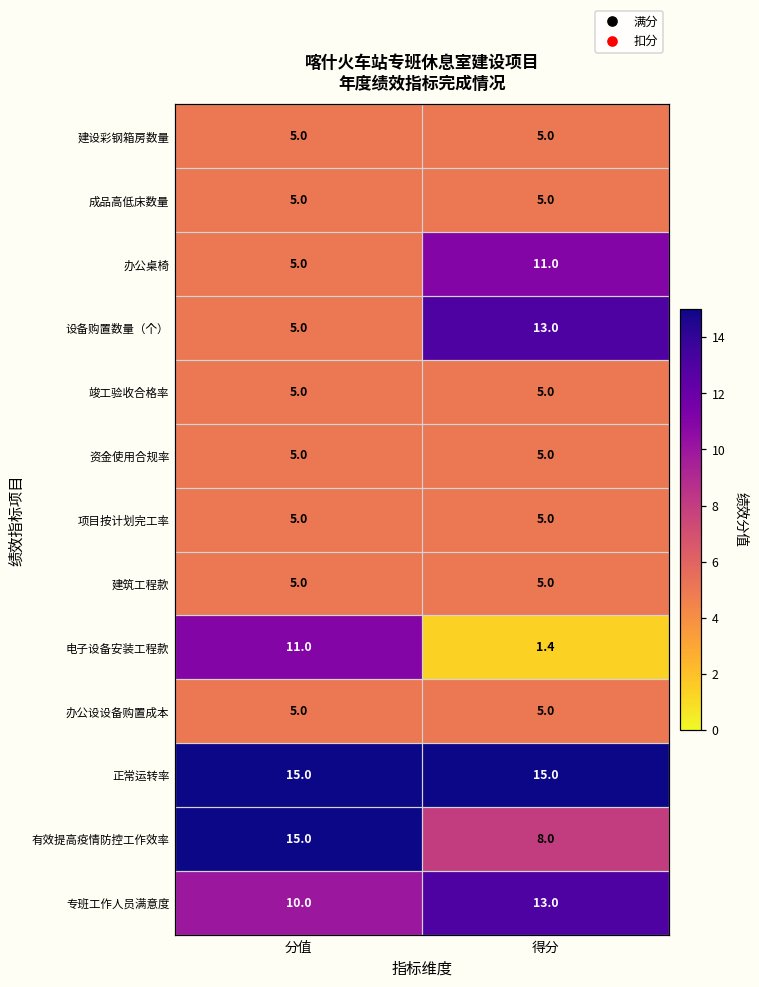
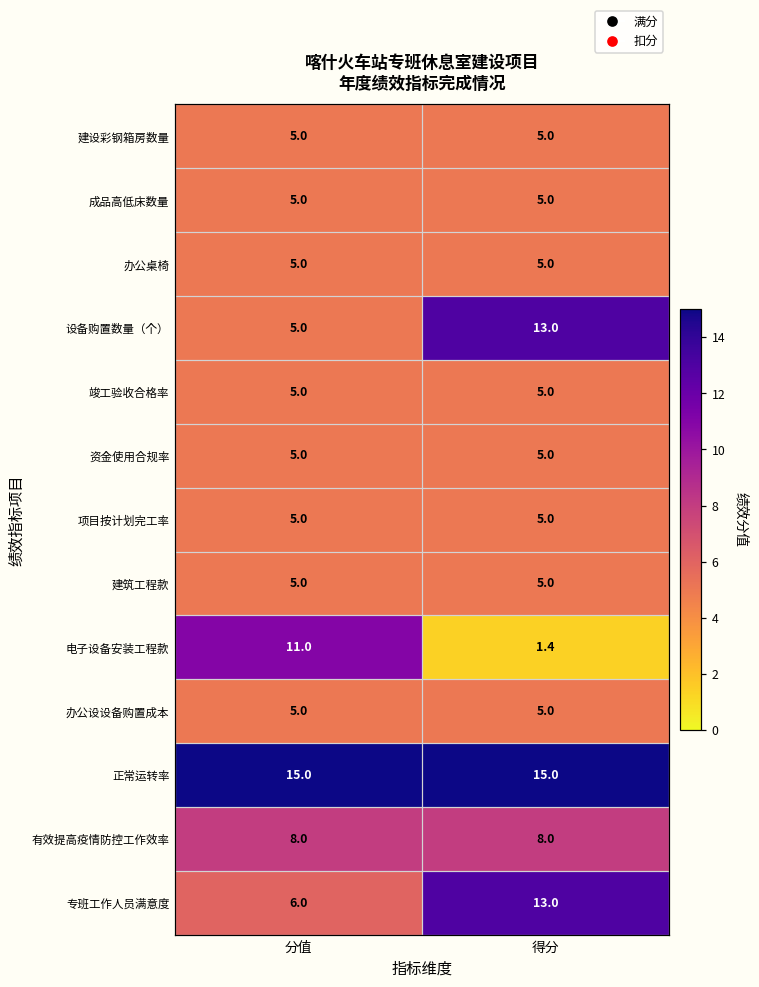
  {
    "建设彩钢箱房数量": {
      "分值": 5.0,
      "得分": 5.0
    },
    "成品高低床数量": {
      "分值": 5.0,
      "得分": 5.0
    },
    "办公桌椅": {
      "分值": 5.0,
-     "得分": 11.0
+     "得分": 5.0
    },
    "设备购置数量（个）": {
      "分值": 5.0,
      "得分": 13.0
    },
    "竣工验收合格率": {
      "分值": 5.0,
      "得分": 5.0
    },
    "资金使用合规率": {
      "分值": 5.0,
      "得分": 5.0
    },
    "项目按计划完工率": {
      "分值": 5.0,
      "得分": 5.0
    },
    "建筑工程款": {
      "分值": 5.0,
      "得分": 5.0
    },
    "电子设备安装工程款": {
      "分值": 11.0,
      "得分": 1.4
    },
    "办公设设备购置成本": {
      "分值": 5.0,
      "得分": 5.0
    },
    "正常运转率": {
      "分值": 15.0,
      "得分": 15.0
    },
    "有效提高疫情防控工作效率": {
-     "分值": 15.0,
+     "分值": 8.0,
      "得分": 8.0
    },
    "专班工作人员满意度": {
-     "分值": 10.0,
+     "分值": 6.0,
      "得分": 13.0
    }
  }
